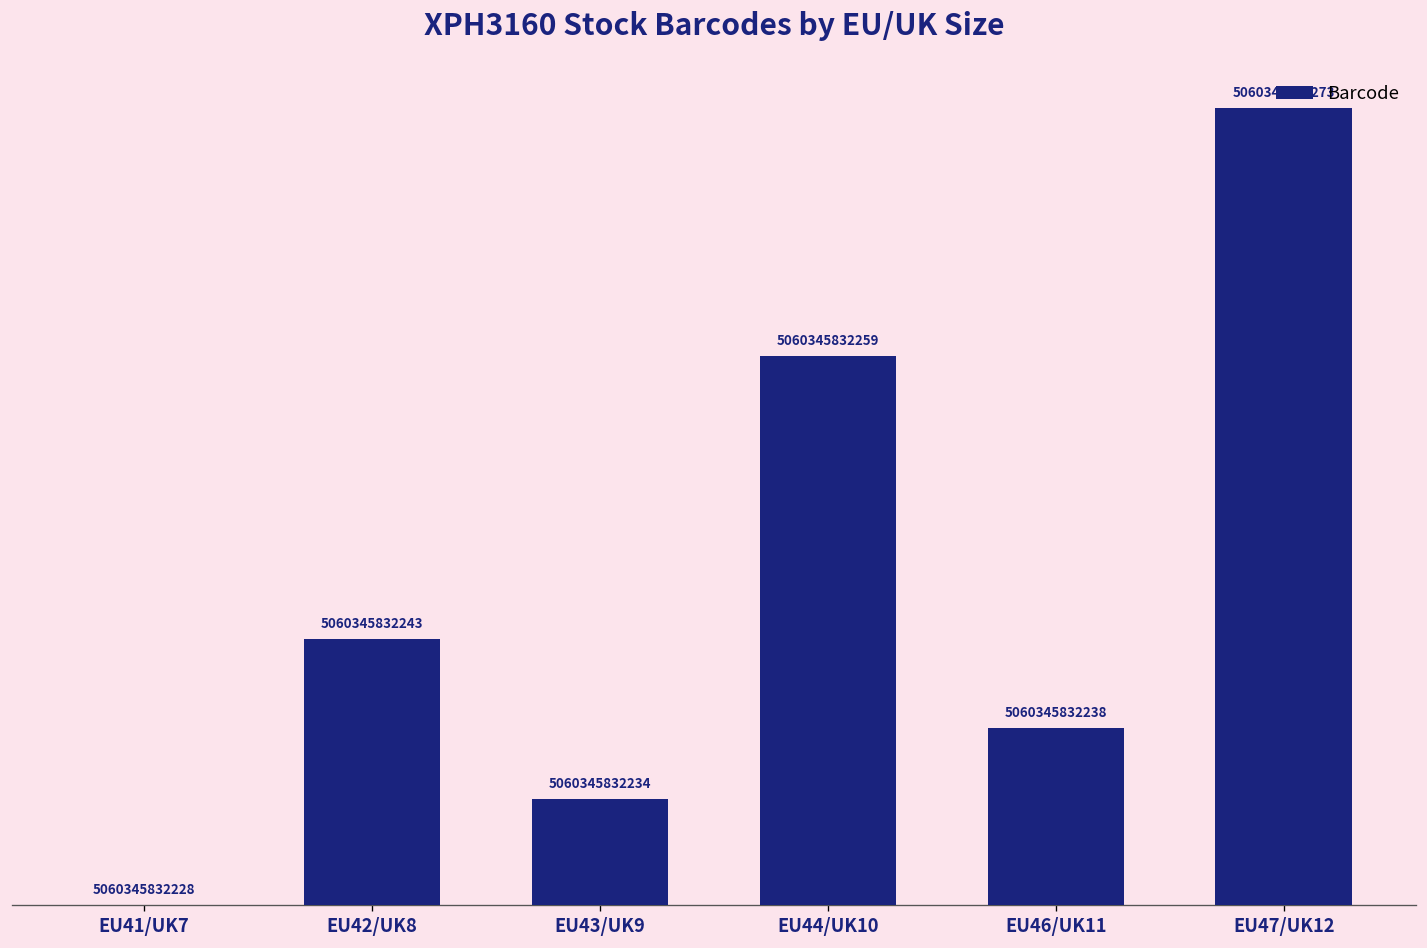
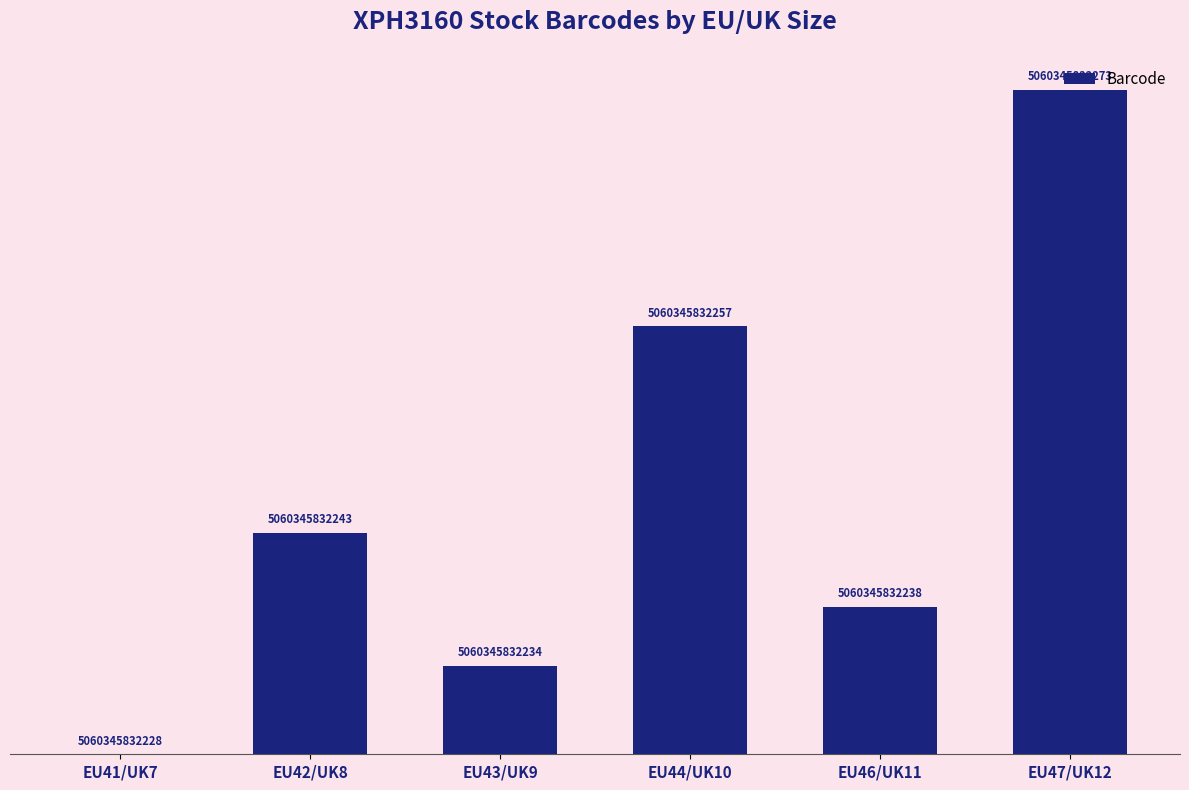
  {
-   "EU44/UK10": 5060345832259
+   "EU44/UK10": 5060345832257
  }
